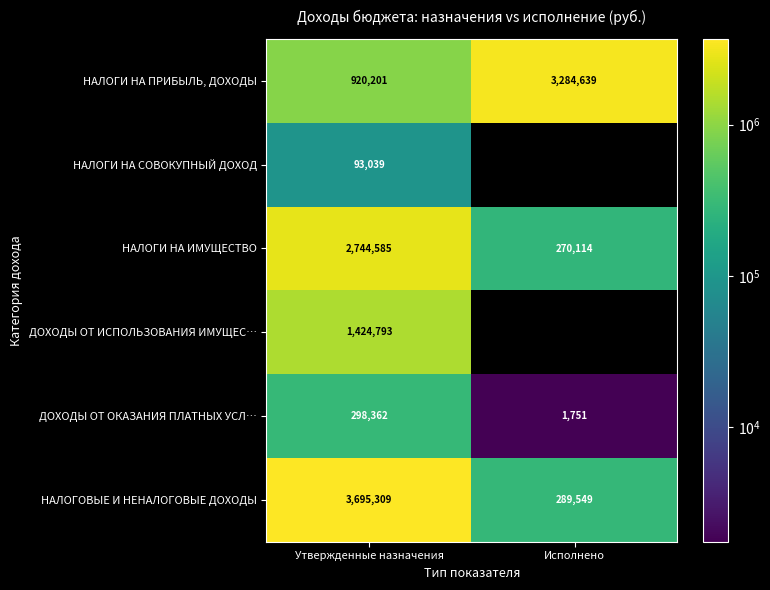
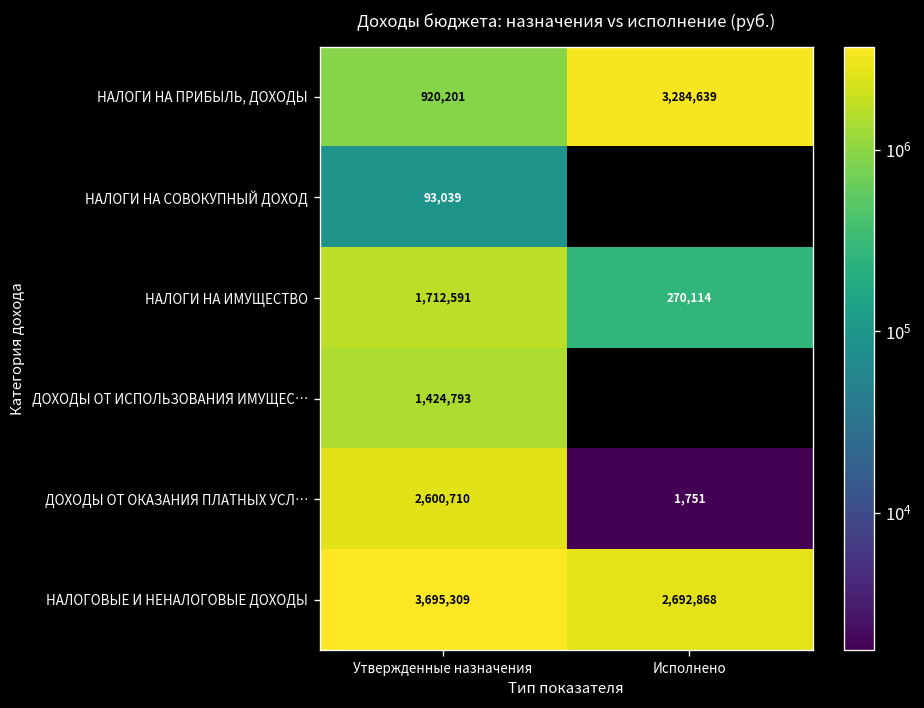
  {
    "НАЛОГИ НА ПРИБЫЛЬ, ДОХОДЫ": {
      "Утвержденные назначения": "920,201",
      "Исполнено": "3,284,639"
    },
    "НАЛОГИ НА СОВОКУПНЫЙ ДОХОД": {
      "Утвержденные назначения": "93,039"
    },
    "НАЛОГИ НА ИМУЩЕСТВО": {
-     "Утвержденные назначения": "2,744,585",
+     "Утвержденные назначения": "1,712,591",
      "Исполнено": "270,114"
    },
    "ДОХОДЫ ОТ ИСПОЛЬЗОВАНИЯ ИМУЩЕС…": {
      "Утвержденные назначения": "1,424,793"
    },
    "ДОХОДЫ ОТ ОКАЗАНИЯ ПЛАТНЫХ УСЛ…": {
-     "Утвержденные назначения": "298,362",
+     "Утвержденные назначения": "2,600,710",
      "Исполнено": "1,751"
    },
    "НАЛОГОВЫЕ И НЕНАЛОГОВЫЕ ДОХОДЫ": {
      "Утвержденные назначения": "3,695,309",
-     "Исполнено": "289,549"
+     "Исполнено": "2,692,868"
    }
  }
